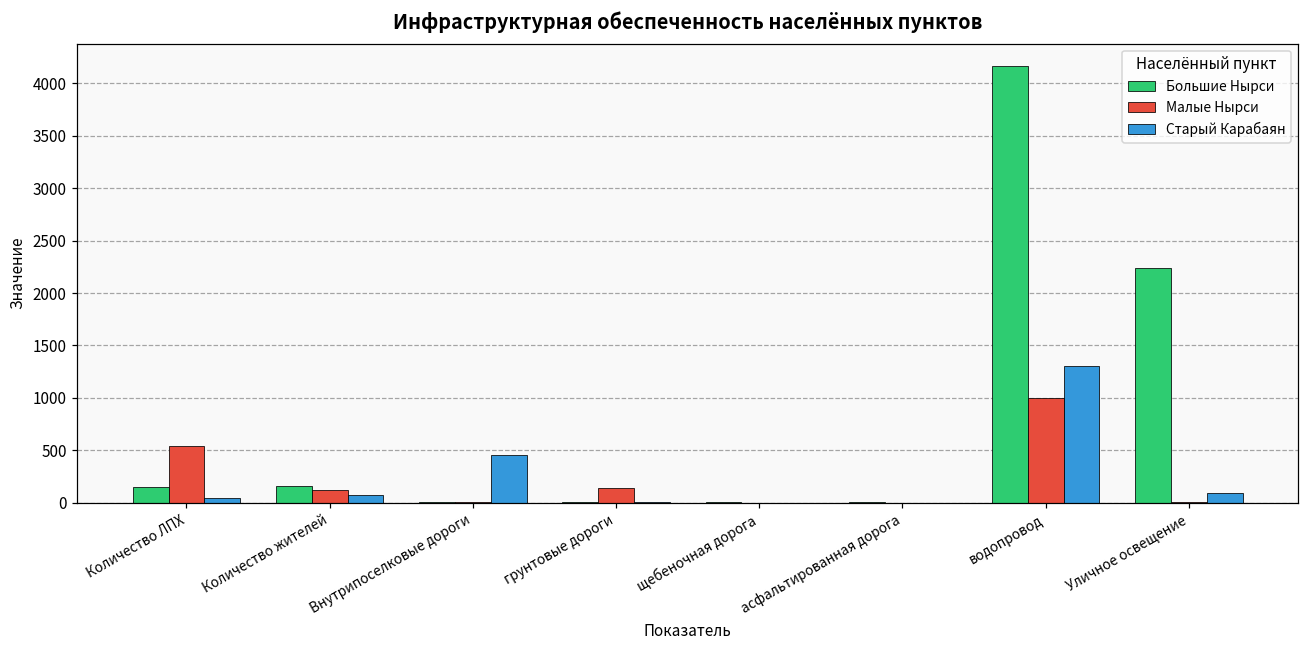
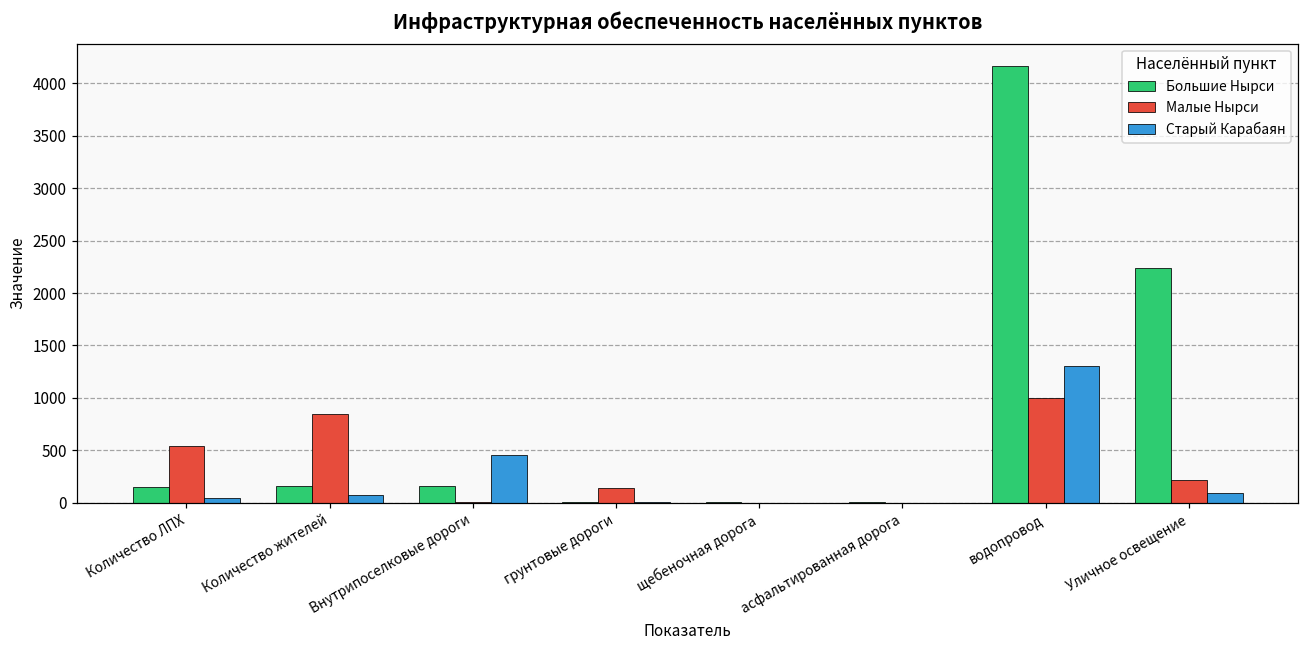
  {
    "Большие Нырси": {
      "Количество ЛПХ": 100,
      "Количество жителей": 200,
-     "Внутрипоселковые дороги": 0,
+     "Внутрипоселковые дороги": 200,
      "водопровод": 4200,
      "Уличное освещение": 2200
    },
    "Малые Нырси": {
      "Количество ЛПХ": 500,
-     "Количество жителей": 100,
+     "Количество жителей": 800,
      "грунтовые дороги": 100,
      "асфальтированная дорога": 0,
      "водопровод": 1000,
-     "Уличное освещение": 0
+     "Уличное освещение": 200
    },
    "Старый Карабаян": {
      "Количество ЛПХ": 0,
      "Количество жителей": 100,
      "Внутрипоселковые дороги": 500,
      "щебеночная дорога": 0,
      "асфальтированная дорога": 0,
      "водопровод": 1300,
      "Уличное освещение": 100
    }
  }
